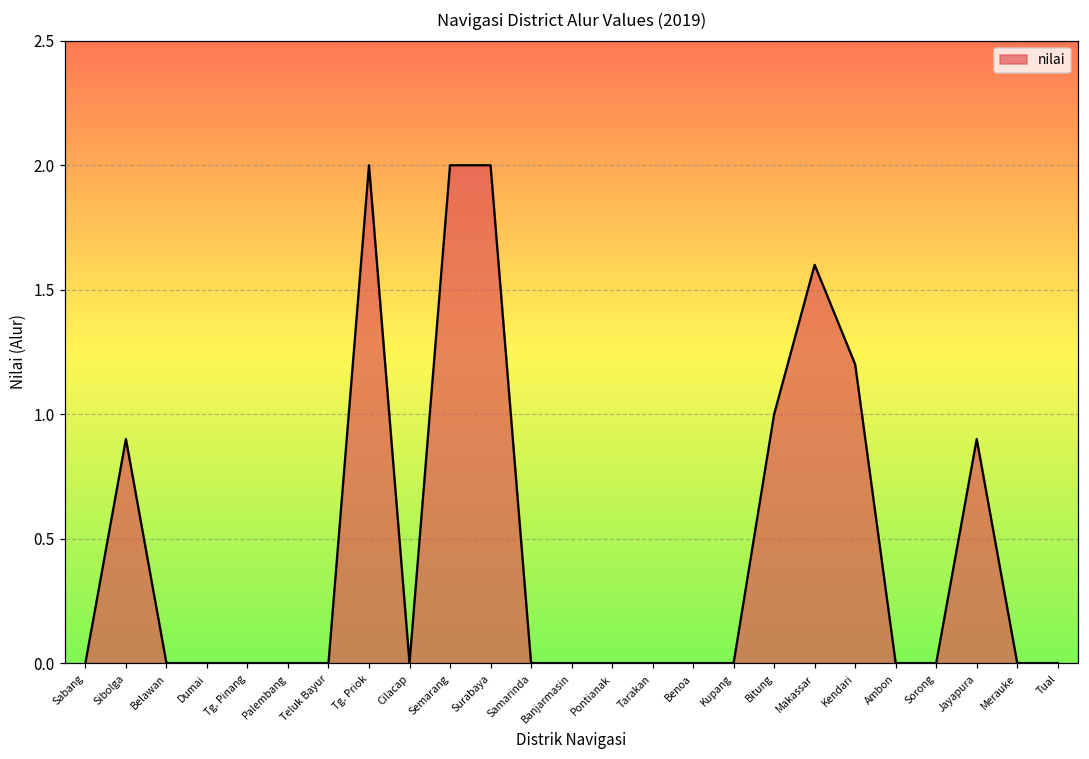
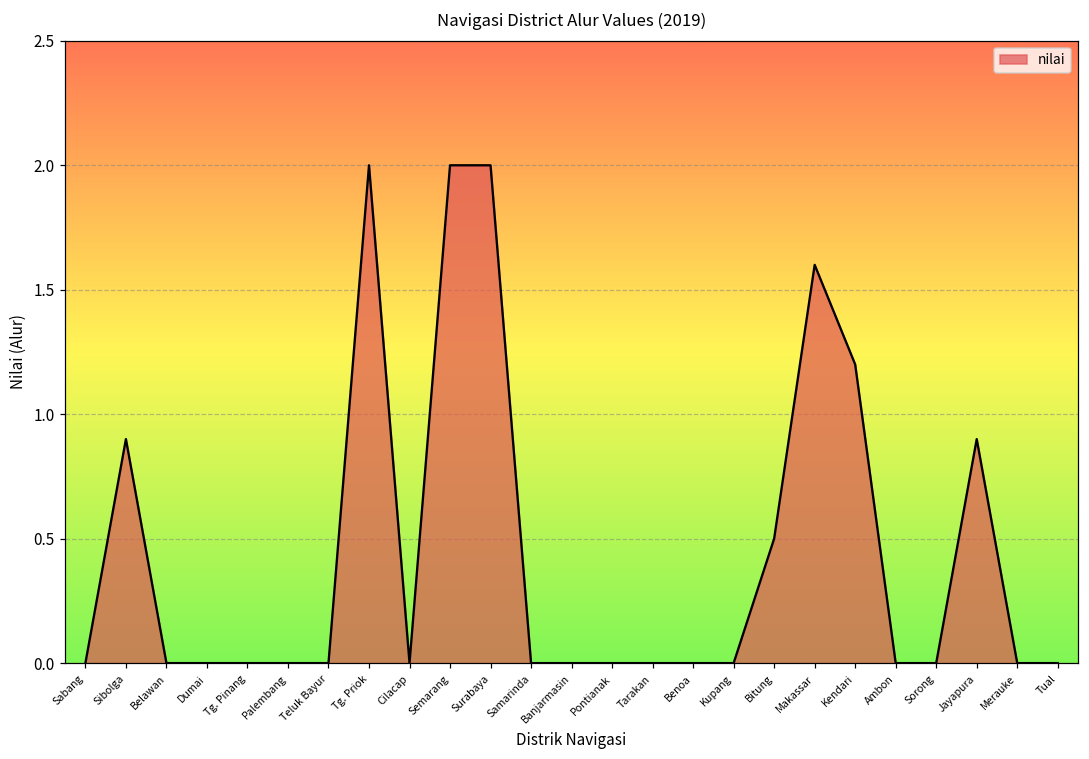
  {
    "Sabang": 0.0,
    "Sibolga": 0.9,
    "Belawan": 0.0,
    "Dumai": 0.0,
    "Tg. Pinang": 0.0,
    "Palembang": 0.0,
    "Teluk Bayur": 0.0,
    "Tg. Priok": 2.0,
    "Cilacap": 0.0,
    "Semarang": 2.0,
    "Surabaya": 2.0,
    "Samarinda": 0.0,
    "Banjarmasin": 0.0,
    "Pontianak": 0.0,
    "Tarakan": 0.0,
    "Benoa": 0.0,
    "Kupang": 0.0,
-   "Bitung": 1.0,
+   "Bitung": 0.5,
    "Makassar": 1.6,
    "Kendari": 1.2,
    "Ambon": 0.0,
    "Sorong": 0.0,
    "Jayapura": 0.9,
    "Merauke": 0.0,
    "Tual": 0.0
  }
